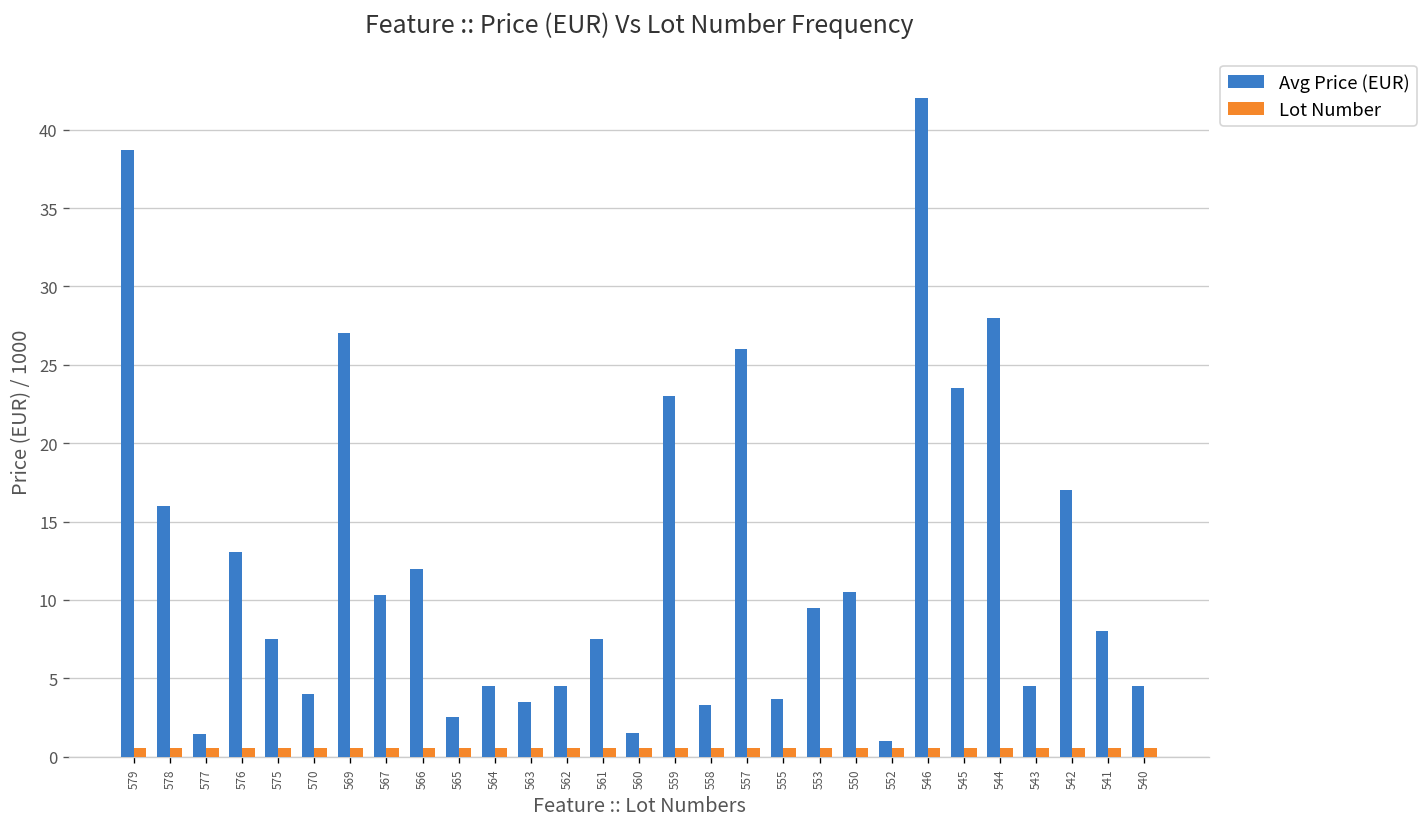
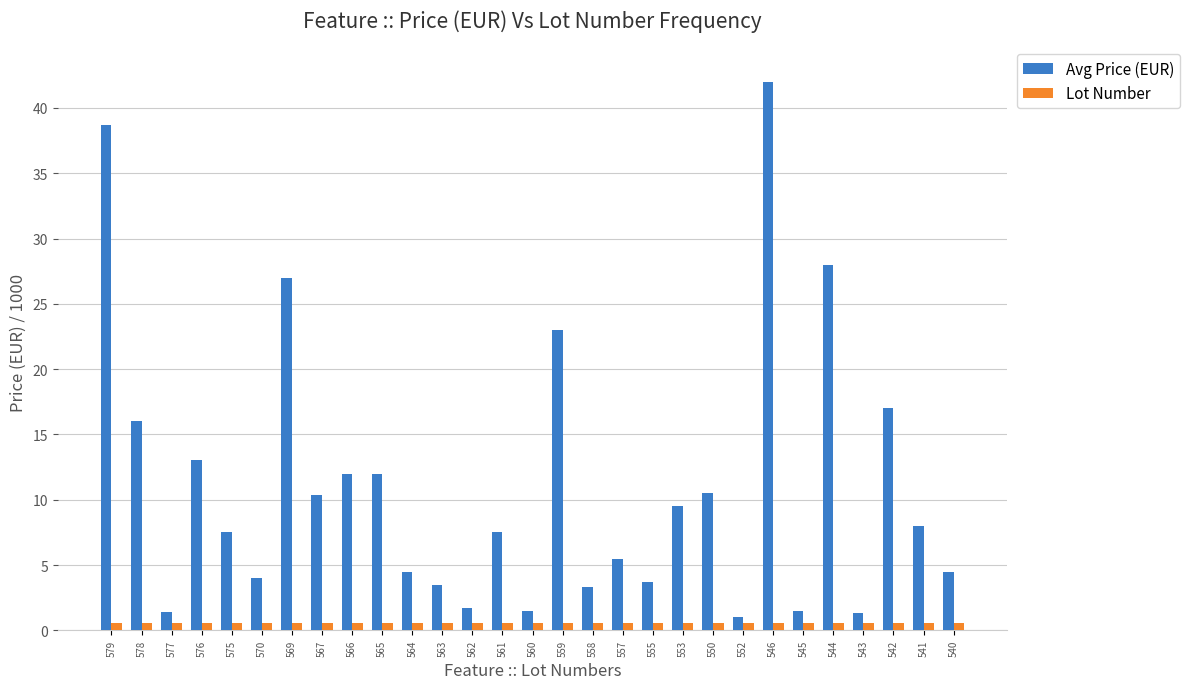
  {
    "Avg Price (EUR)": {
      "579": 38.7,
      "578": 16.0,
      "577": 1.4,
      "576": 13.1,
      "575": 7.5,
      "570": 4.0,
      "569": 27.0,
      "567": 10.3,
      "566": 12.0,
-     "565": 2.5,
+     "565": 12.0,
      "564": 4.5,
      "563": 3.5,
-     "562": 4.5,
+     "562": 1.7,
      "561": 7.5,
      "560": 1.5,
      "559": 23.0,
      "558": 3.3,
-     "557": 26.0,
+     "557": 5.5,
      "555": 3.7,
      "553": 9.5,
      "550": 10.5,
      "552": 1.0,
      "546": 42.0,
-     "545": 23.6,
+     "545": 1.5,
      "544": 28.0,
-     "543": 4.5,
+     "543": 1.4,
      "542": 17.0,
      "541": 8.0,
      "540": 4.5
    },
    "Lot Number": {
      "579": 0.6,
      "578": 0.6,
      "577": 0.6,
      "576": 0.6,
      "575": 0.6,
      "570": 0.6,
      "569": 0.6,
      "567": 0.6,
      "566": 0.6,
      "565": 0.6,
      "564": 0.6,
      "563": 0.6,
      "562": 0.6,
      "561": 0.6,
      "560": 0.6,
      "559": 0.6,
      "558": 0.6,
      "557": 0.6,
      "555": 0.6,
      "553": 0.6,
      "550": 0.6,
      "552": 0.6,
      "546": 0.5,
      "545": 0.5,
      "544": 0.5,
      "543": 0.5,
      "542": 0.5,
      "541": 0.5,
      "540": 0.5
    }
  }
